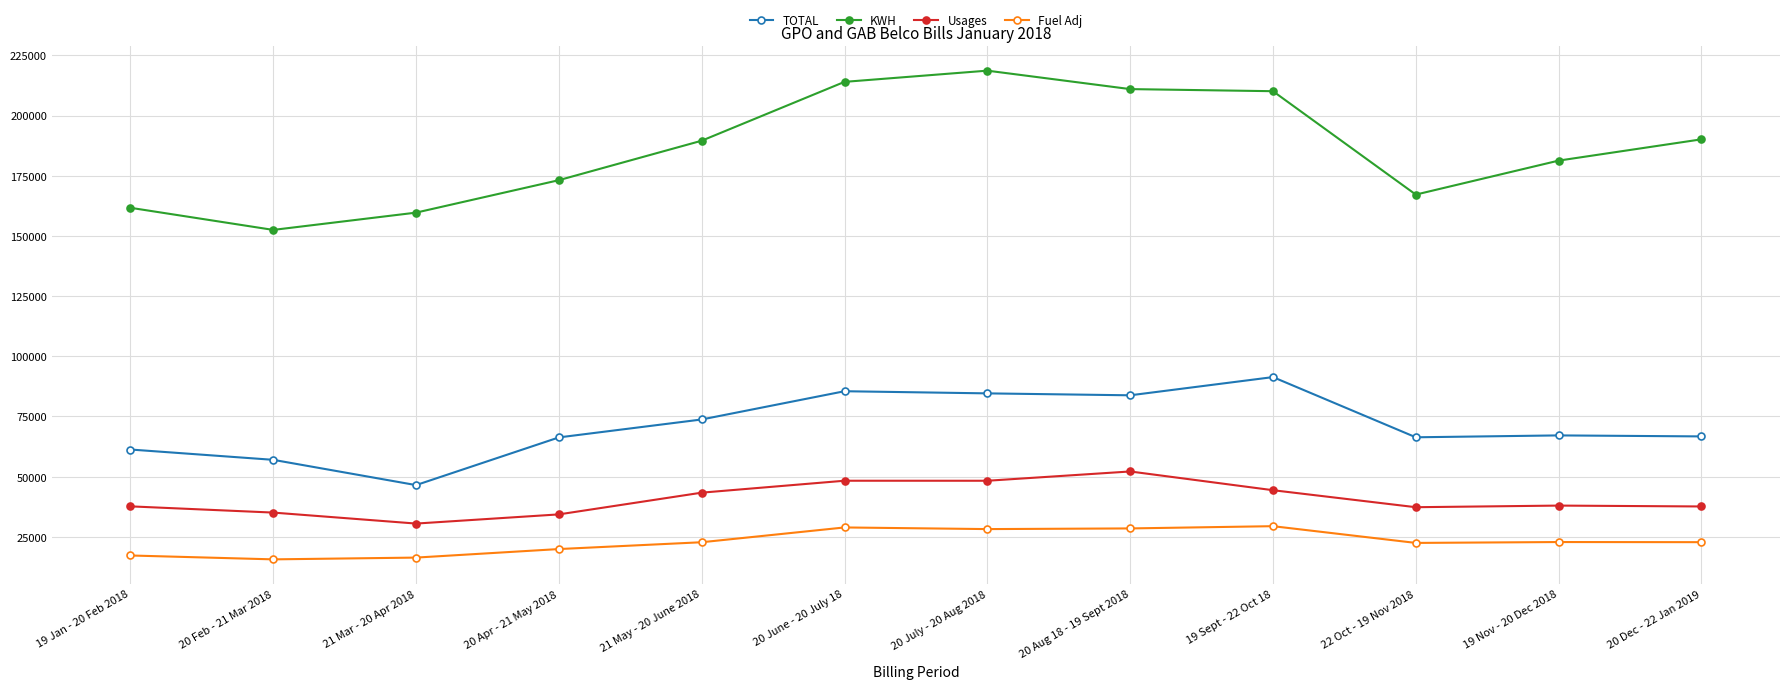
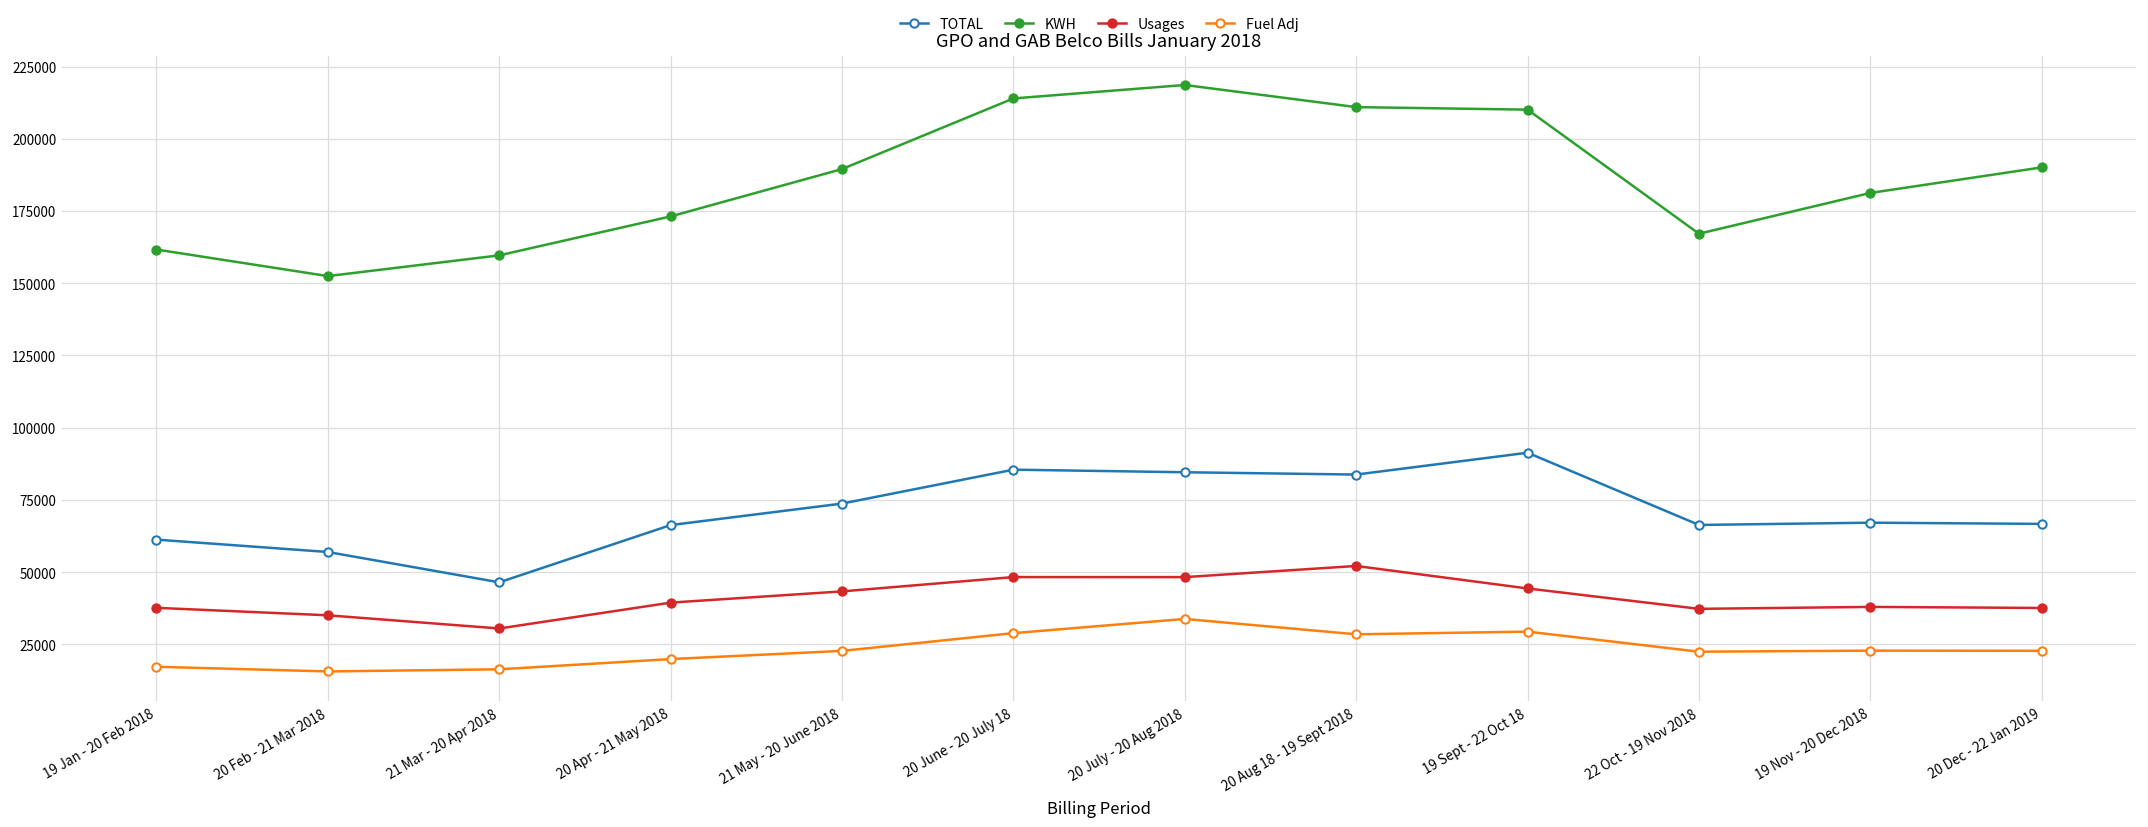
  {
    "TOTAL": {
      "19 Jan - 20 Feb 2018": 61000,
      "20 Feb - 21 Mar 2018": 57000,
      "21 Mar - 20 Apr 2018": 46000,
      "20 Apr - 21 May 2018": 66000,
      "21 May - 20 June 2018": 74000,
      "20 June - 20 July 18": 85000,
      "20 July - 20 Aug 2018": 85000,
      "20 Aug 18 - 19 Sept 2018": 84000,
      "19 Sept - 22 Oct 18": 91000,
      "22 Oct - 19 Nov 2018": 66000,
      "19 Nov - 20 Dec 2018": 67000,
      "20 Dec - 22 Jan 2019": 67000
    },
    "KWH": {
      "19 Jan - 20 Feb 2018": 162000,
      "20 Feb - 21 Mar 2018": 152000,
      "21 Mar - 20 Apr 2018": 160000,
      "20 Apr - 21 May 2018": 173000,
      "21 May - 20 June 2018": 190000,
      "20 June - 20 July 18": 214000,
      "20 July - 20 Aug 2018": 219000,
      "20 Aug 18 - 19 Sept 2018": 211000,
      "19 Sept - 22 Oct 18": 210000,
      "22 Oct - 19 Nov 2018": 167000,
      "19 Nov - 20 Dec 2018": 181000,
      "20 Dec - 22 Jan 2019": 190000
    },
    "Usages": {
      "19 Jan - 20 Feb 2018": 38000,
      "20 Feb - 21 Mar 2018": 35000,
      "21 Mar - 20 Apr 2018": 30000,
-     "20 Apr - 21 May 2018": 34000,
+     "20 Apr - 21 May 2018": 39000,
      "21 May - 20 June 2018": 43000,
      "20 June - 20 July 18": 48000,
      "20 July - 20 Aug 2018": 48000,
      "20 Aug 18 - 19 Sept 2018": 52000,
      "19 Sept - 22 Oct 18": 44000,
      "22 Oct - 19 Nov 2018": 37000,
      "19 Nov - 20 Dec 2018": 38000,
      "20 Dec - 22 Jan 2019": 38000
    },
    "Fuel Adj": {
      "19 Jan - 20 Feb 2018": 17000,
      "20 Feb - 21 Mar 2018": 16000,
      "21 Mar - 20 Apr 2018": 16000,
      "20 Apr - 21 May 2018": 20000,
      "21 May - 20 June 2018": 23000,
      "20 June - 20 July 18": 29000,
-     "20 July - 20 Aug 2018": 28000,
+     "20 July - 20 Aug 2018": 34000,
      "20 Aug 18 - 19 Sept 2018": 28000,
      "19 Sept - 22 Oct 18": 29000,
      "22 Oct - 19 Nov 2018": 22000,
      "19 Nov - 20 Dec 2018": 23000,
      "20 Dec - 22 Jan 2019": 23000
    }
  }
